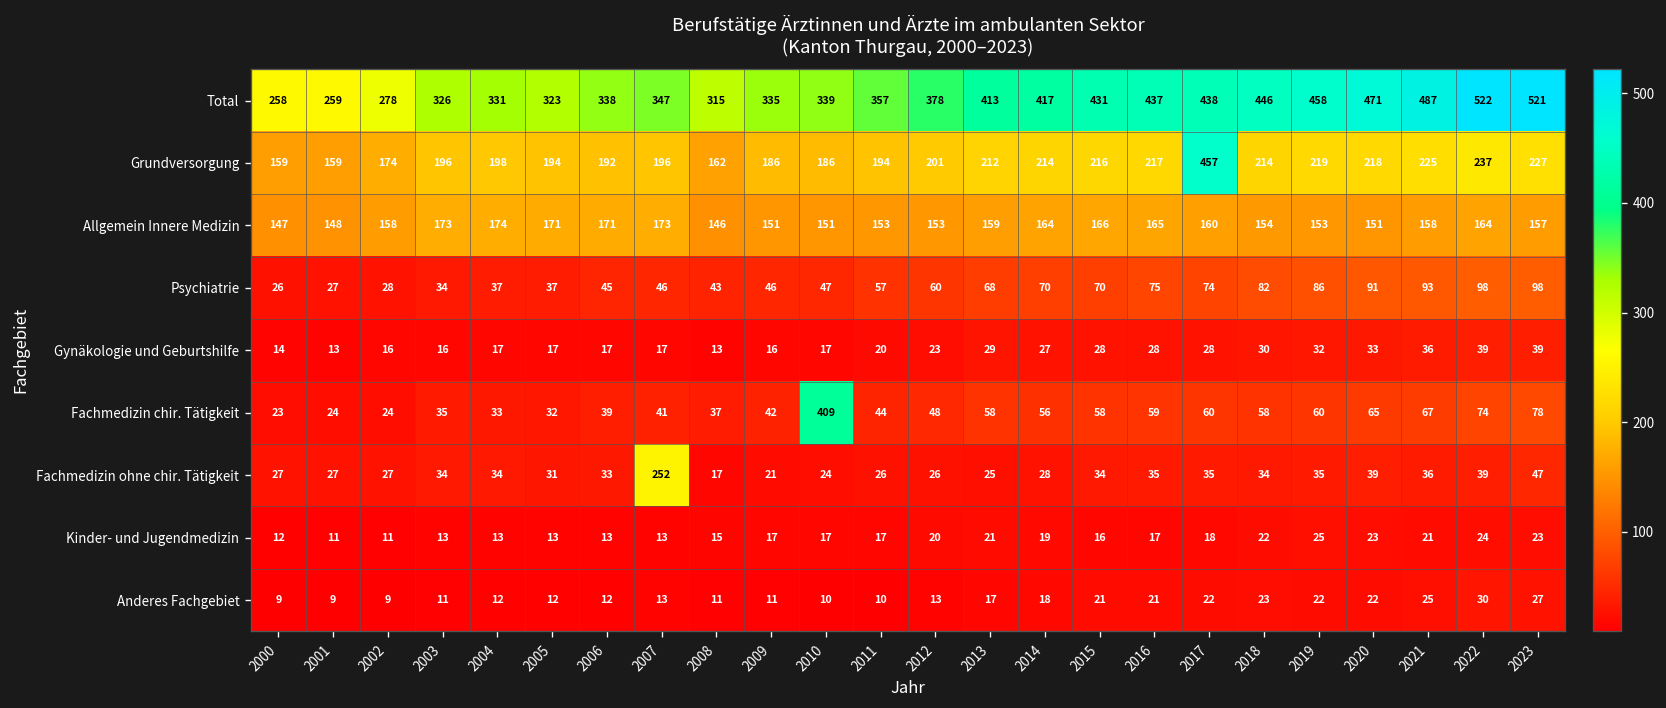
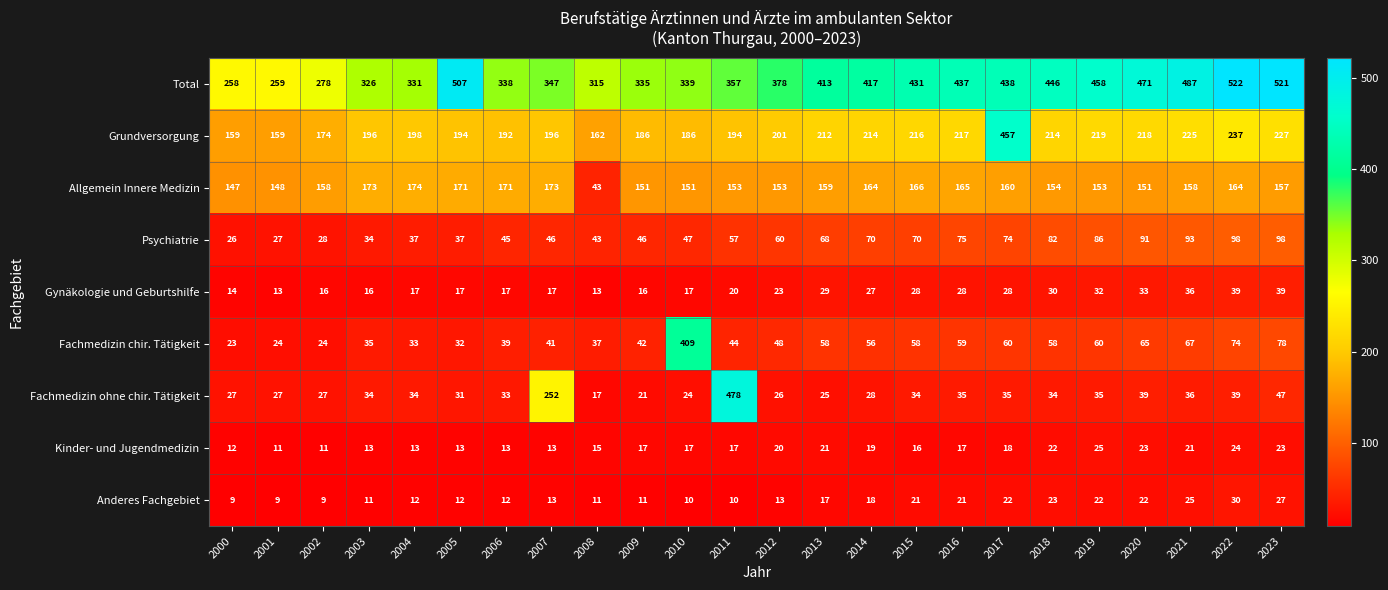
  {
    "Total": {
      "2000": 258,
      "2001": 259,
      "2002": 278,
      "2003": 326,
      "2004": 331,
-     "2005": 323,
+     "2005": 507,
      "2006": 338,
      "2007": 347,
      "2008": 315,
      "2009": 335,
      "2010": 339,
      "2011": 357,
      "2012": 378,
      "2013": 413,
      "2014": 417,
      "2015": 431,
      "2016": 437,
      "2017": 438,
      "2018": 446,
      "2019": 458,
      "2020": 471,
      "2021": 487,
      "2022": 522,
      "2023": 521
    },
    "Allgemein Innere Medizin": {
      "2000": 147,
      "2001": 148,
      "2002": 158,
      "2003": 173,
      "2004": 174,
      "2005": 171,
      "2006": 171,
      "2007": 173,
-     "2008": 146,
+     "2008": 43,
      "2009": 151,
      "2010": 151,
      "2011": 153,
      "2012": 153,
      "2013": 159,
      "2014": 164,
      "2015": 166,
      "2016": 165,
      "2017": 160,
      "2018": 154,
      "2019": 153,
      "2020": 151,
      "2021": 158,
      "2022": 164,
      "2023": 157
    },
    "Fachmedizin ohne chir. Tätigkeit": {
      "2000": 27,
      "2001": 27,
      "2002": 27,
      "2003": 34,
      "2004": 34,
      "2005": 31,
      "2006": 33,
      "2007": 252,
      "2008": 17,
      "2009": 21,
      "2010": 24,
-     "2011": 26,
+     "2011": 478,
      "2012": 26,
      "2013": 25,
      "2014": 28,
      "2015": 34,
      "2016": 35,
      "2017": 35,
      "2018": 34,
      "2019": 35,
      "2020": 39,
      "2021": 36,
      "2022": 39,
      "2023": 47
    }
  }
